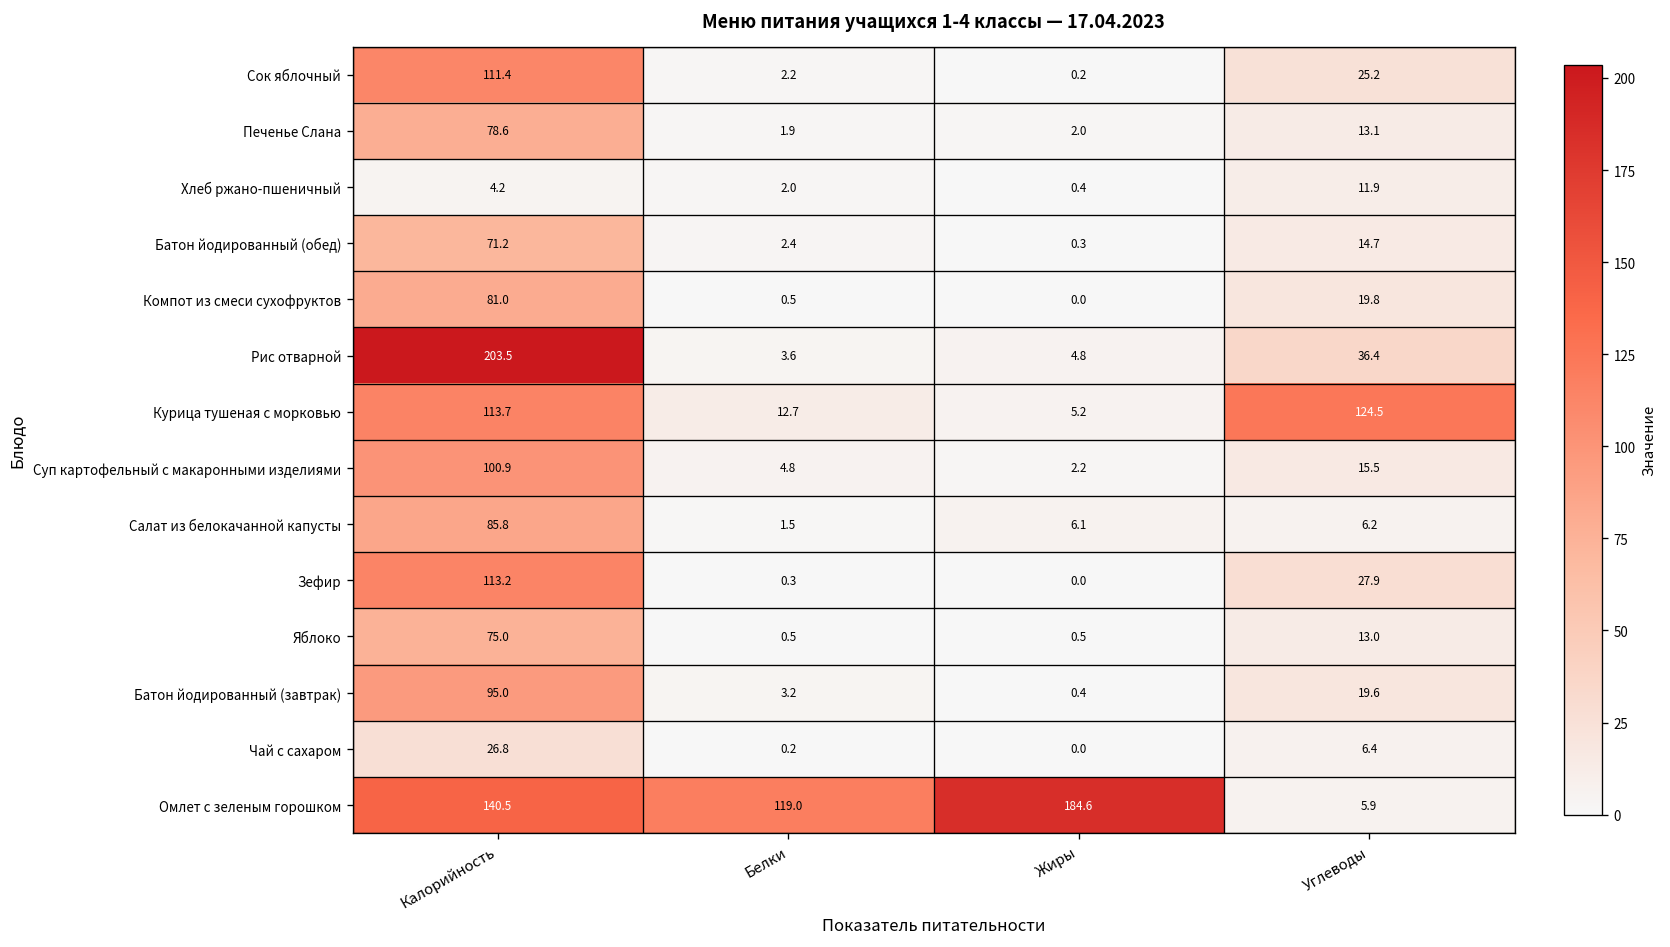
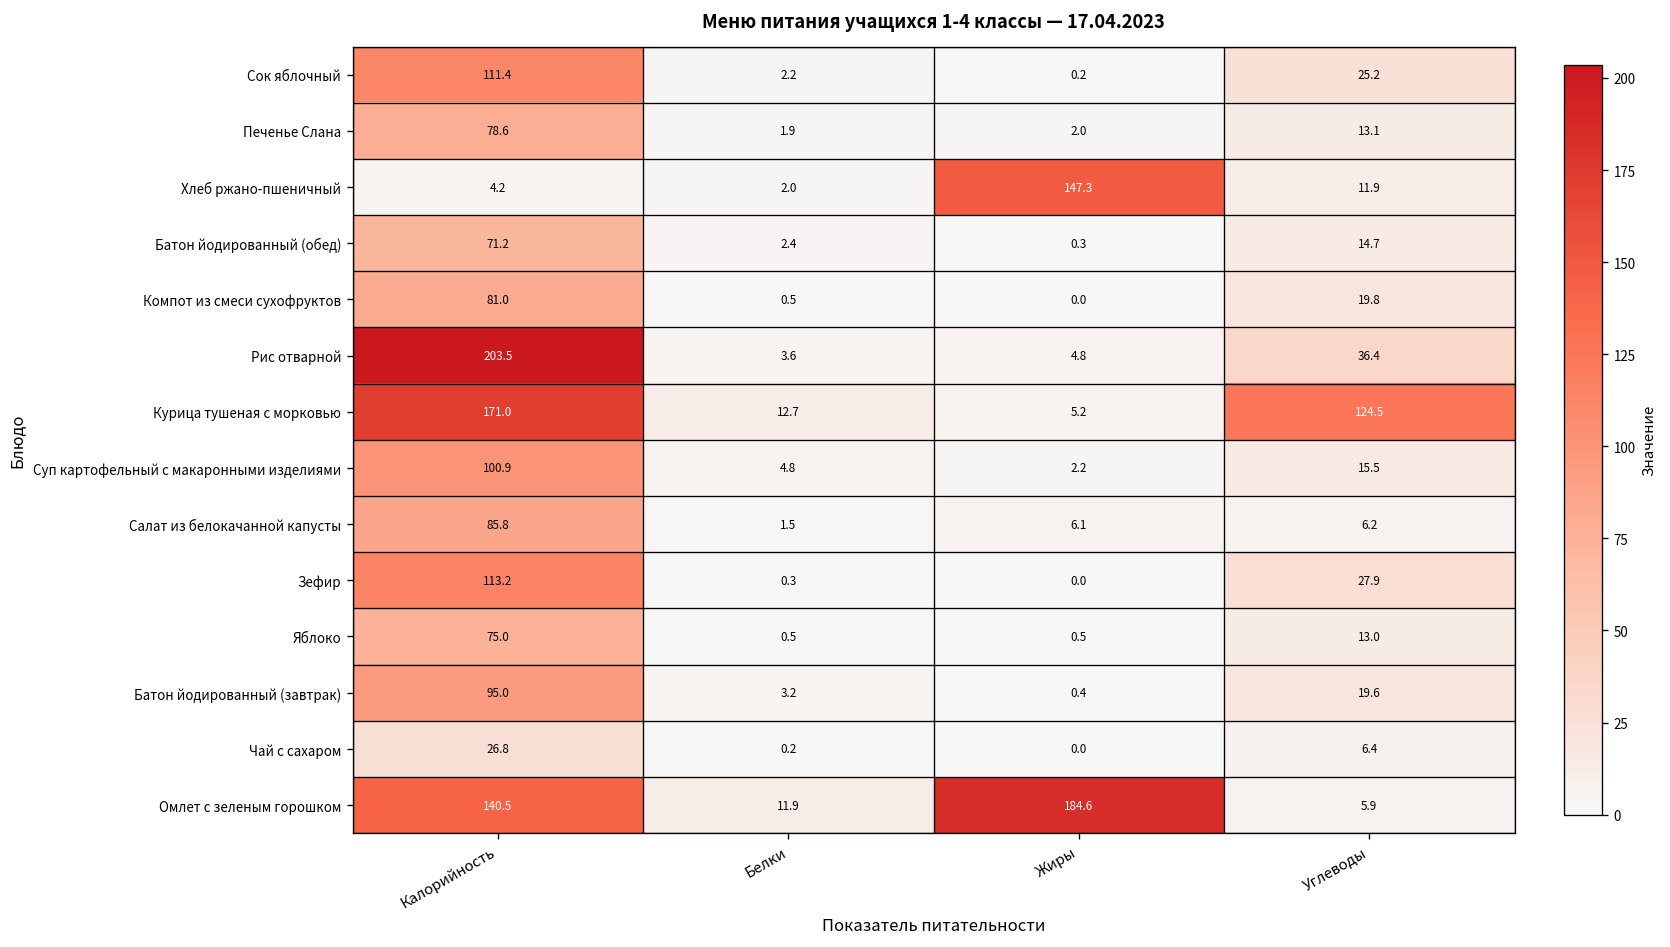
  {
    "Сок яблочный": {
      "Калорийность": 111.4,
      "Белки": 2.2,
      "Жиры": 0.2,
      "Углеводы": 25.2
    },
    "Печенье Слана": {
      "Калорийность": 78.6,
      "Белки": 1.9,
      "Жиры": 2.0,
      "Углеводы": 13.1
    },
    "Хлеб ржано-пшеничный": {
      "Калорийность": 4.2,
      "Белки": 2.0,
-     "Жиры": 0.4,
+     "Жиры": 147.3,
      "Углеводы": 11.9
    },
    "Батон йодированный (обед)": {
      "Калорийность": 71.2,
      "Белки": 2.4,
      "Жиры": 0.3,
      "Углеводы": 14.7
    },
    "Компот из смеси сухофруктов": {
      "Калорийность": 81.0,
      "Белки": 0.5,
      "Жиры": 0.0,
      "Углеводы": 19.8
    },
    "Рис отварной": {
      "Калорийность": 203.5,
      "Белки": 3.6,
      "Жиры": 4.8,
      "Углеводы": 36.4
    },
    "Курица тушеная с морковью": {
-     "Калорийность": 113.7,
+     "Калорийность": 171.0,
      "Белки": 12.7,
      "Жиры": 5.2,
      "Углеводы": 124.5
    },
    "Суп картофельный с макаронными изделиями": {
      "Калорийность": 100.9,
      "Белки": 4.8,
      "Жиры": 2.2,
      "Углеводы": 15.5
    },
    "Салат из белокачанной капусты": {
      "Калорийность": 85.8,
      "Белки": 1.5,
      "Жиры": 6.1,
      "Углеводы": 6.2
    },
    "Зефир": {
      "Калорийность": 113.2,
      "Белки": 0.3,
      "Жиры": 0.0,
      "Углеводы": 27.9
    },
    "Яблоко": {
      "Калорийность": 75.0,
      "Белки": 0.5,
      "Жиры": 0.5,
      "Углеводы": 13.0
    },
    "Батон йодированный (завтрак)": {
      "Калорийность": 95.0,
      "Белки": 3.2,
      "Жиры": 0.4,
      "Углеводы": 19.6
    },
    "Чай с сахаром": {
      "Калорийность": 26.8,
      "Белки": 0.2,
      "Жиры": 0.0,
      "Углеводы": 6.4
    },
    "Омлет с зеленым горошком": {
      "Калорийность": 140.5,
-     "Белки": 119.0,
+     "Белки": 11.9,
      "Жиры": 184.6,
      "Углеводы": 5.9
    }
  }
